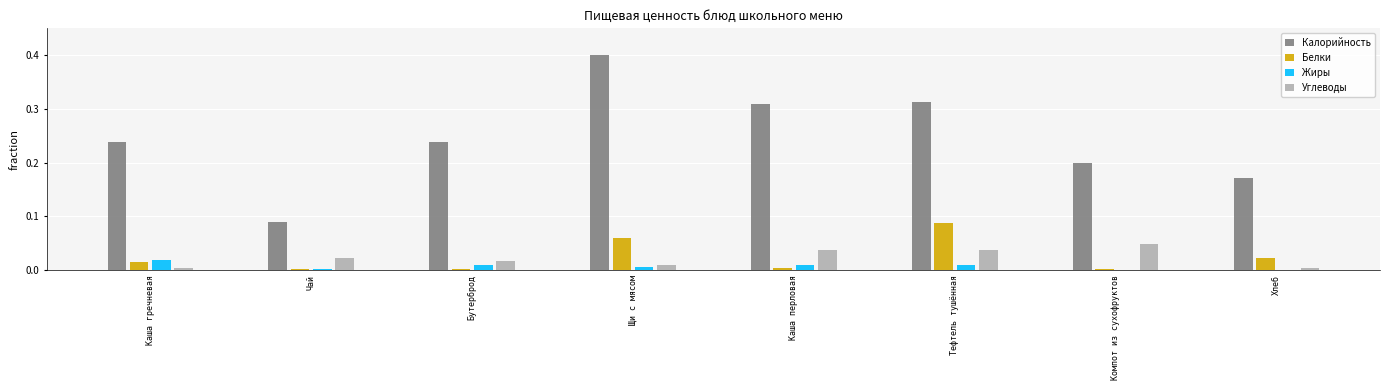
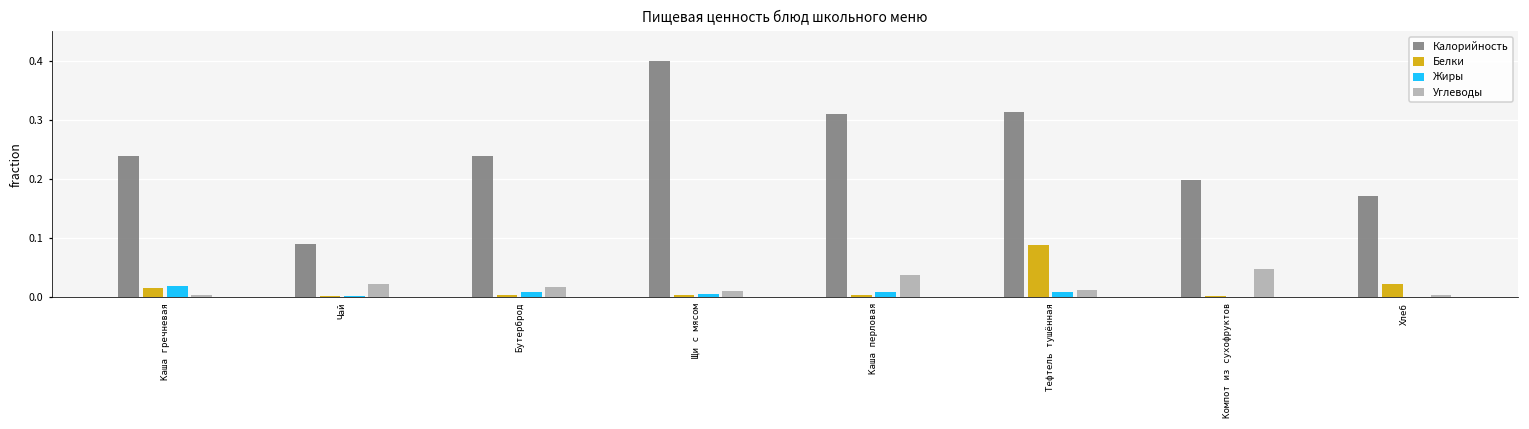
  {
    "Калорийность": {
      "Каша гречневая": 0.24,
      "Чай": 0.09,
      "Бутерброд": 0.24,
      "Щи с мясом": 0.40,
      "Каша перловая": 0.31,
      "Тефтель тушённая": 0.31,
      "Компот из сухофруктов": 0.20,
      "Хлеб": 0.17
    },
    "Белки": {
      "Каша гречневая": 0.01,
-     "Щи с мясом": 0.06,
+     "Щи с мясом": 0.00,
      "Тефтель тушённая": 0.09,
      "Хлеб": 0.02
    },
    "Жиры": {
      "Каша гречневая": 0.02,
      "Бутерброд": 0.01,
      "Щи с мясом": 0.01,
      "Каша перловая": 0.01,
      "Тефтель тушённая": 0.01,
      "Компот из сухофруктов": 0.00
    },
    "Углеводы": {
      "Чай": 0.02,
      "Бутерброд": 0.02,
      "Щи с мясом": 0.01,
      "Каша перловая": 0.04,
-     "Тефтель тушённая": 0.04,
+     "Тефтель тушённая": 0.01,
      "Компот из сухофруктов": 0.05
    }
  }
